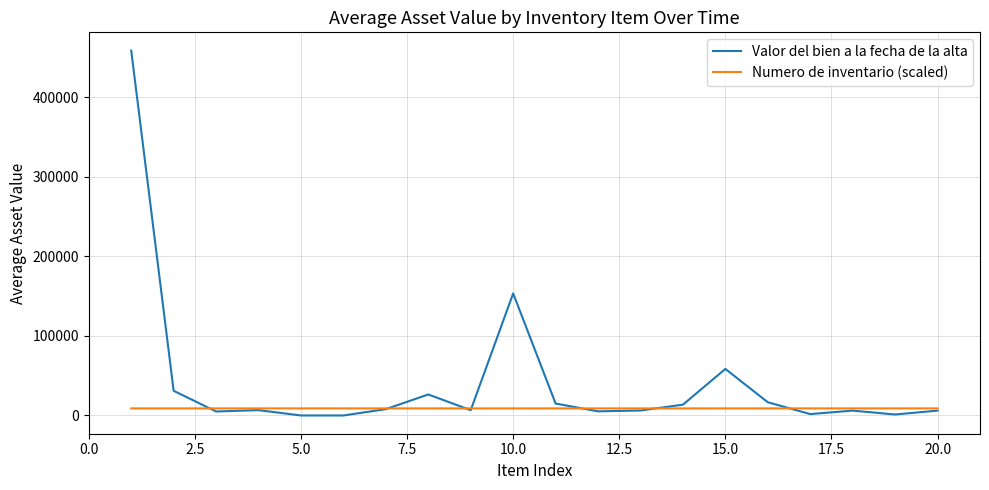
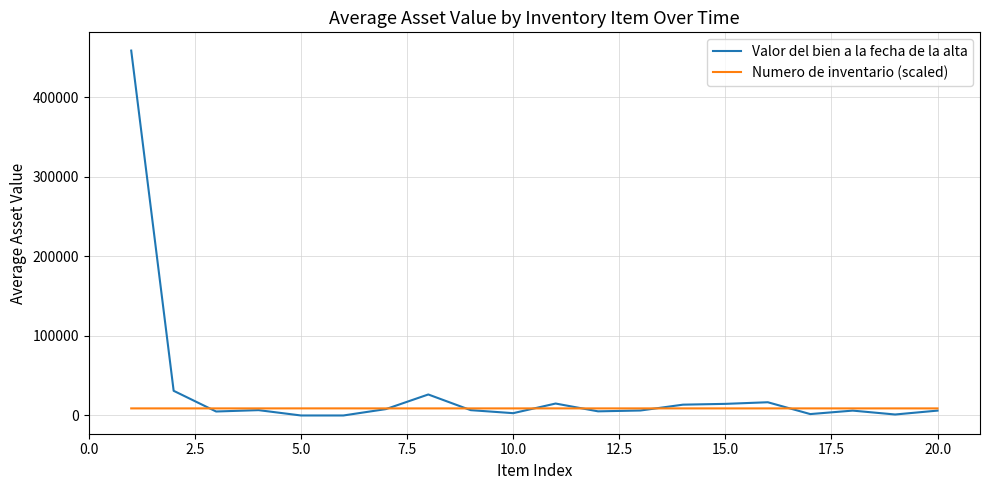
  {
    "Valor del bien a la fecha de la alta": {
      "5.0": 0,
-     "10.0": 150000,
-     "15.0": 60000
+     "10.0": 0,
+     "15.0": 10000
    },
    "Numero de inventario (scaled)": {
      "5.0": 10000,
      "10.0": 10000,
      "15.0": 10000
    }
  }
